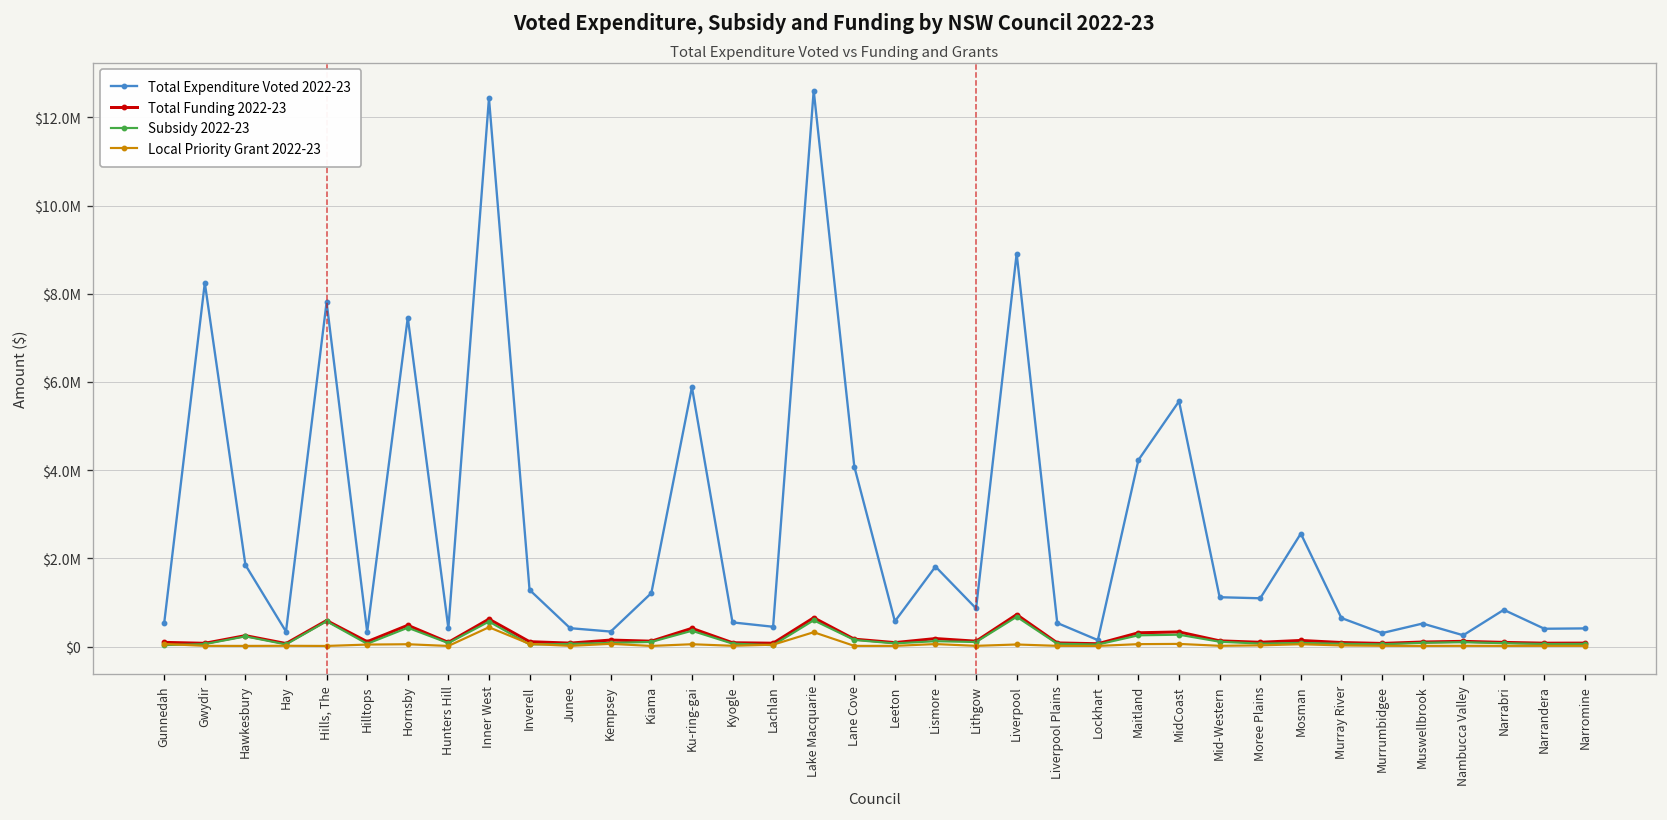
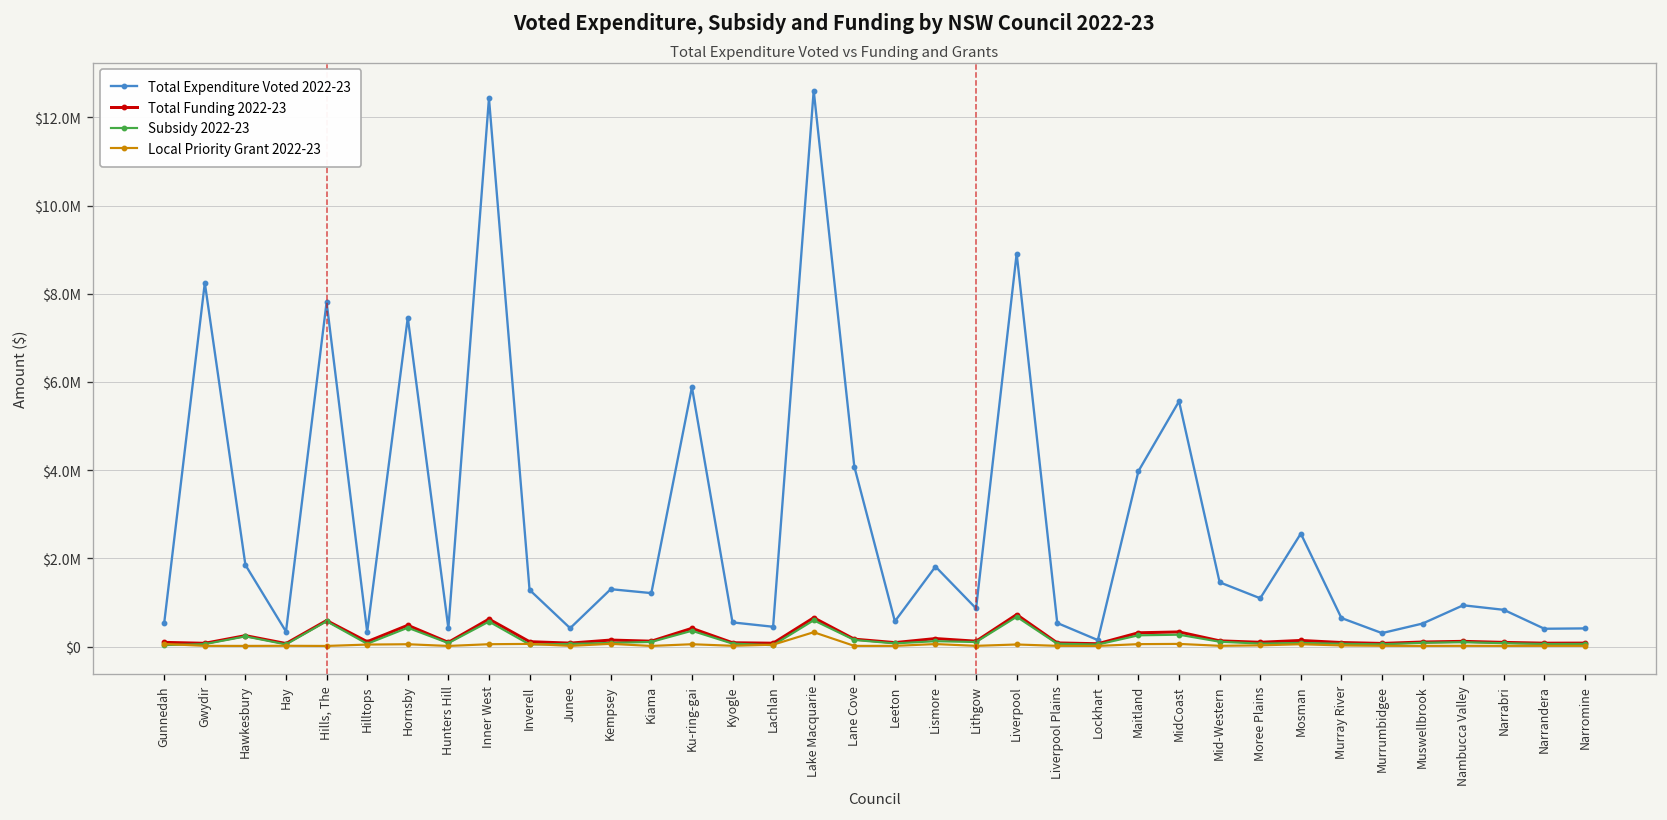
  {
    "Total Expenditure Voted 2022-23": {
      "Gunnedah": "$500000",
      "Gwydir": "$8200000",
      "Hawkesbury": "$1900000",
      "Hay": "$300000",
      "Hills, The": "$7800000",
      "Hilltops": "$300000",
      "Hornsby": "$7500000",
      "Hunters Hill": "$400000",
      "Inner West": "$12400000",
      "Inverell": "$1300000",
      "Junee": "$400000",
-     "Kempsey": "$300000",
+     "Kempsey": "$1300000",
      "Kiama": "$1200000",
      "Ku-ring-gai": "$5900000",
      "Kyogle": "$600000",
      "Lachlan": "$500000",
      "Lake Macquarie": "$12600000",
      "Lane Cove": "$4100000",
      "Leeton": "$600000",
      "Lismore": "$1800000",
      "Lithgow": "$900000",
      "Liverpool": "$8900000",
      "Liverpool Plains": "$500000",
      "Lockhart": "$100000",
-     "Maitland": "$4200000",
+     "Maitland": "$4000000",
      "MidCoast": "$5600000",
-     "Mid-Western": "$1100000",
+     "Mid-Western": "$1500000",
      "Moree Plains": "$1100000",
      "Mosman": "$2600000",
      "Murray River": "$700000",
      "Murrumbidgee": "$300000",
      "Muswellbrook": "$500000",
-     "Nambucca Valley": "$300000",
+     "Nambucca Valley": "$900000",
      "Narrabri": "$800000",
      "Narrandera": "$400000",
      "Narromine": "$400000"
    },
    "Local Priority Grant 2022-23": {
      "Hawkesbury": "$0",
      "Hills, The": "$0",
      "Hornsby": "$100000",
-     "Inner West": "$400000",
+     "Inner West": "$100000",
      "Kiama": "$0",
      "Ku-ring-gai": "$100000",
      "Lake Macquarie": "$300000",
      "Lane Cove": "$0",
      "Lithgow": "$0",
      "Liverpool": "$100000",
      "Maitland": "$100000",
      "MidCoast": "$100000",
      "Mid-Western": "$0",
      "Muswellbrook": "$0",
      "Nambucca Valley": "$0"
    }
  }
